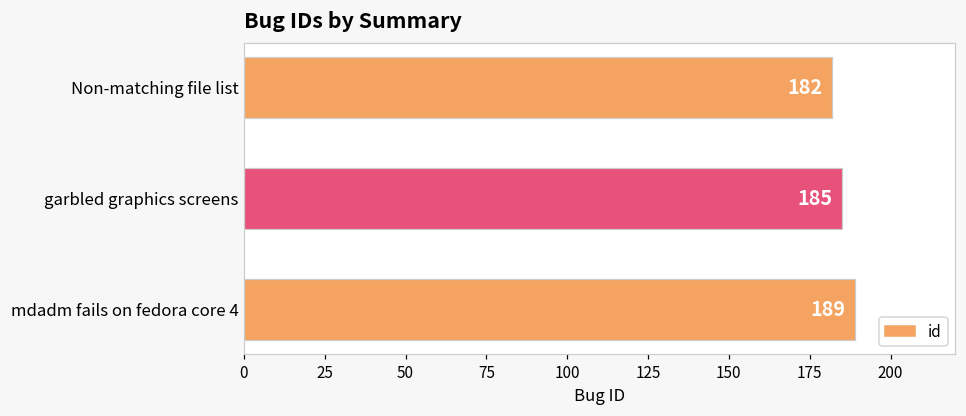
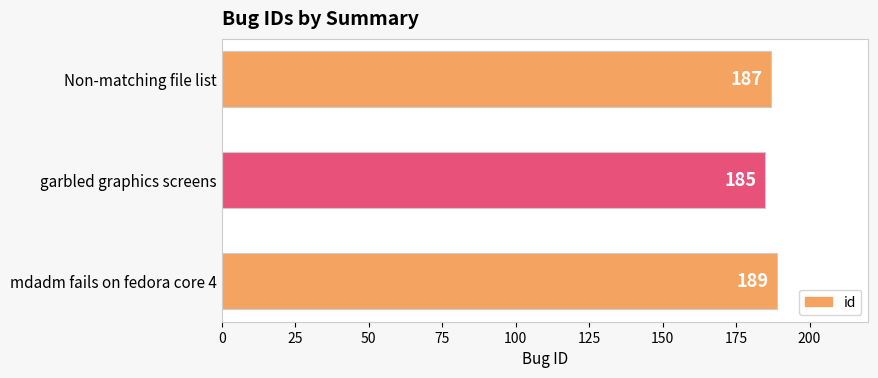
  {
-   "Non-matching file list": 182,
+   "Non-matching file list": 187,
    "garbled graphics screens": 185,
    "mdadm fails on fedora core 4": 189
  }
